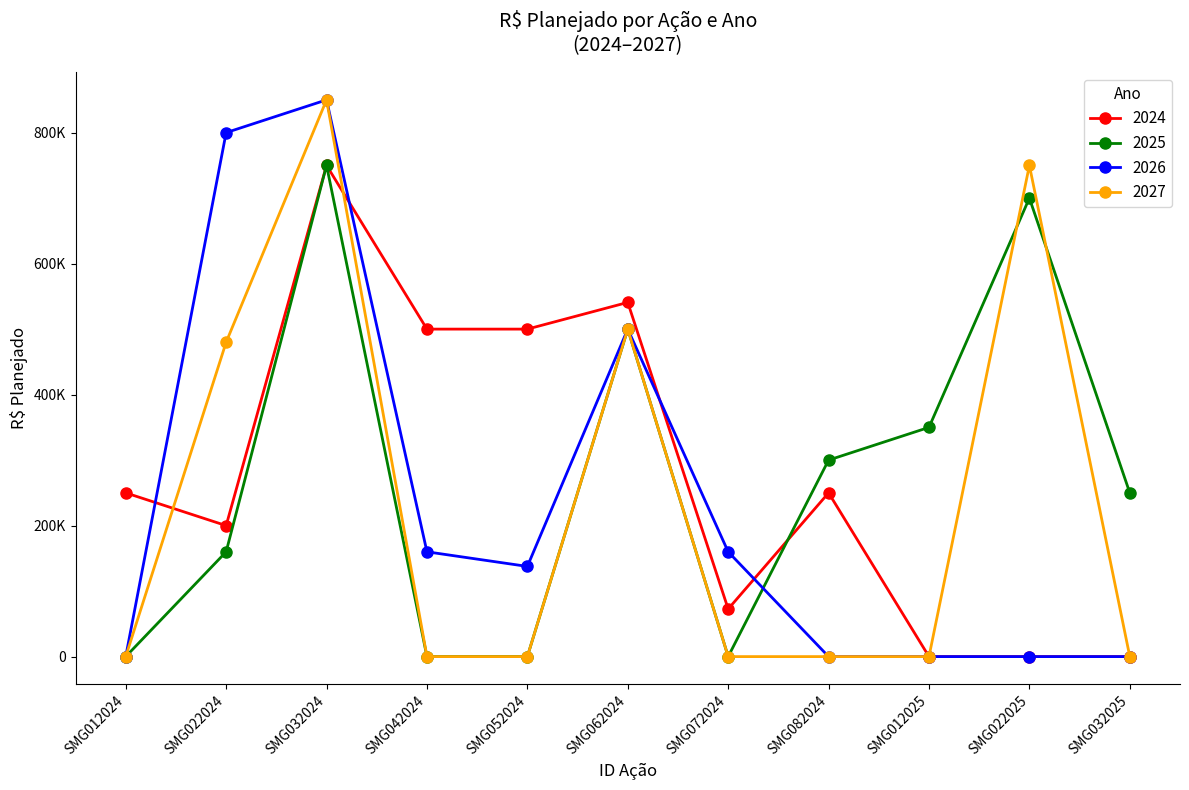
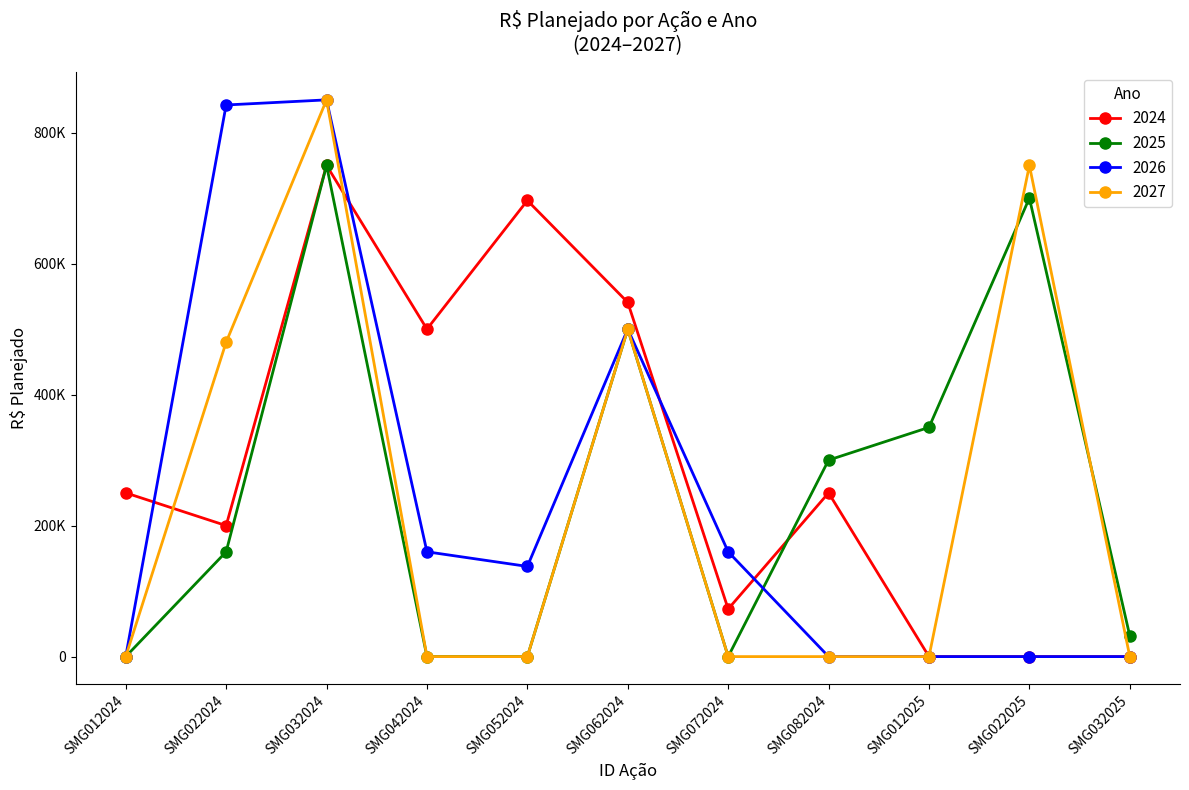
  {
    "2024": {
      "SMG012024": 250000,
      "SMG022024": 200000,
      "SMG042024": 500000,
-     "SMG052024": 500000,
+     "SMG052024": 700000,
      "SMG062024": 540000,
      "SMG072024": 70000,
      "SMG082024": 250000
    },
    "2025": {
      "SMG022024": 160000,
      "SMG082024": 300000,
      "SMG012025": 350000,
      "SMG022025": 700000,
-     "SMG032025": 250000
+     "SMG032025": 30000
    },
    "2026": {
-     "SMG022024": 800000,
+     "SMG022024": 840000,
      "SMG042024": 160000,
      "SMG052024": 140000,
      "SMG072024": 160000
    },
    "2027": {
      "SMG022024": 480000,
      "SMG022025": 750000
    }
  }
